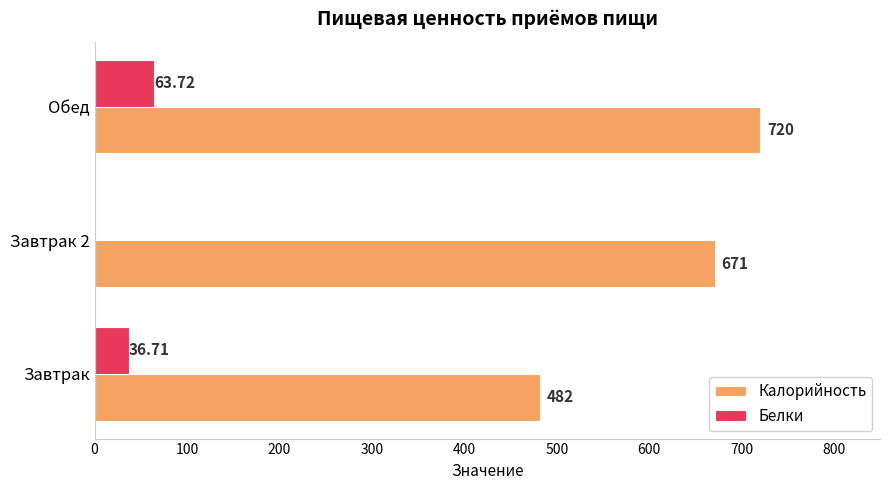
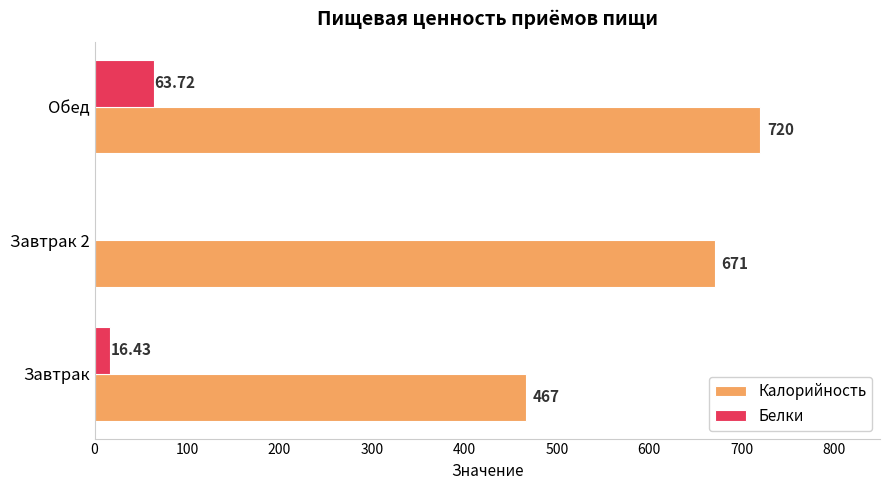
  {
    "Калорийность": {
      "Обед": 720,
      "Завтрак 2": 671,
-     "Завтрак": 482
+     "Завтрак": 467
    },
    "Белки": {
      "Обед": 63.72,
-     "Завтрак": 36.71
+     "Завтрак": 16.43
    }
  }
